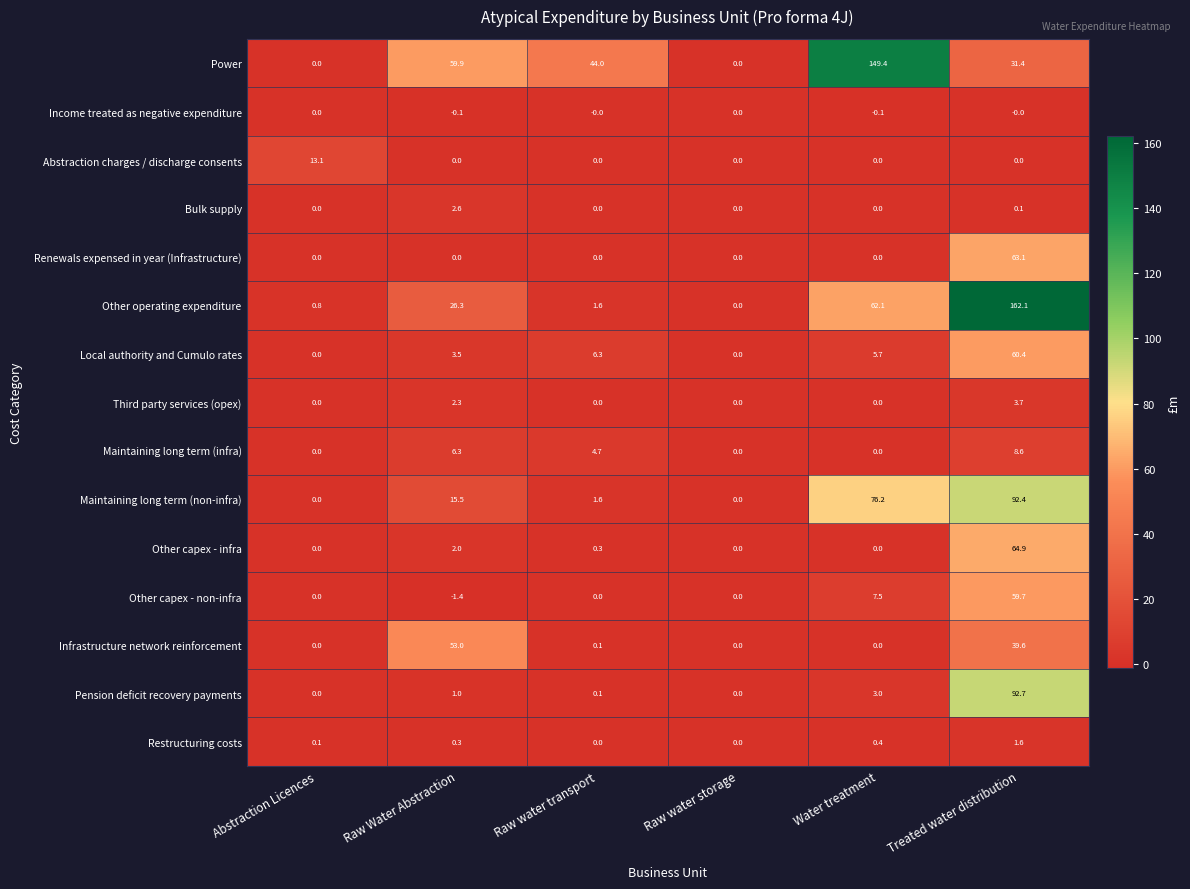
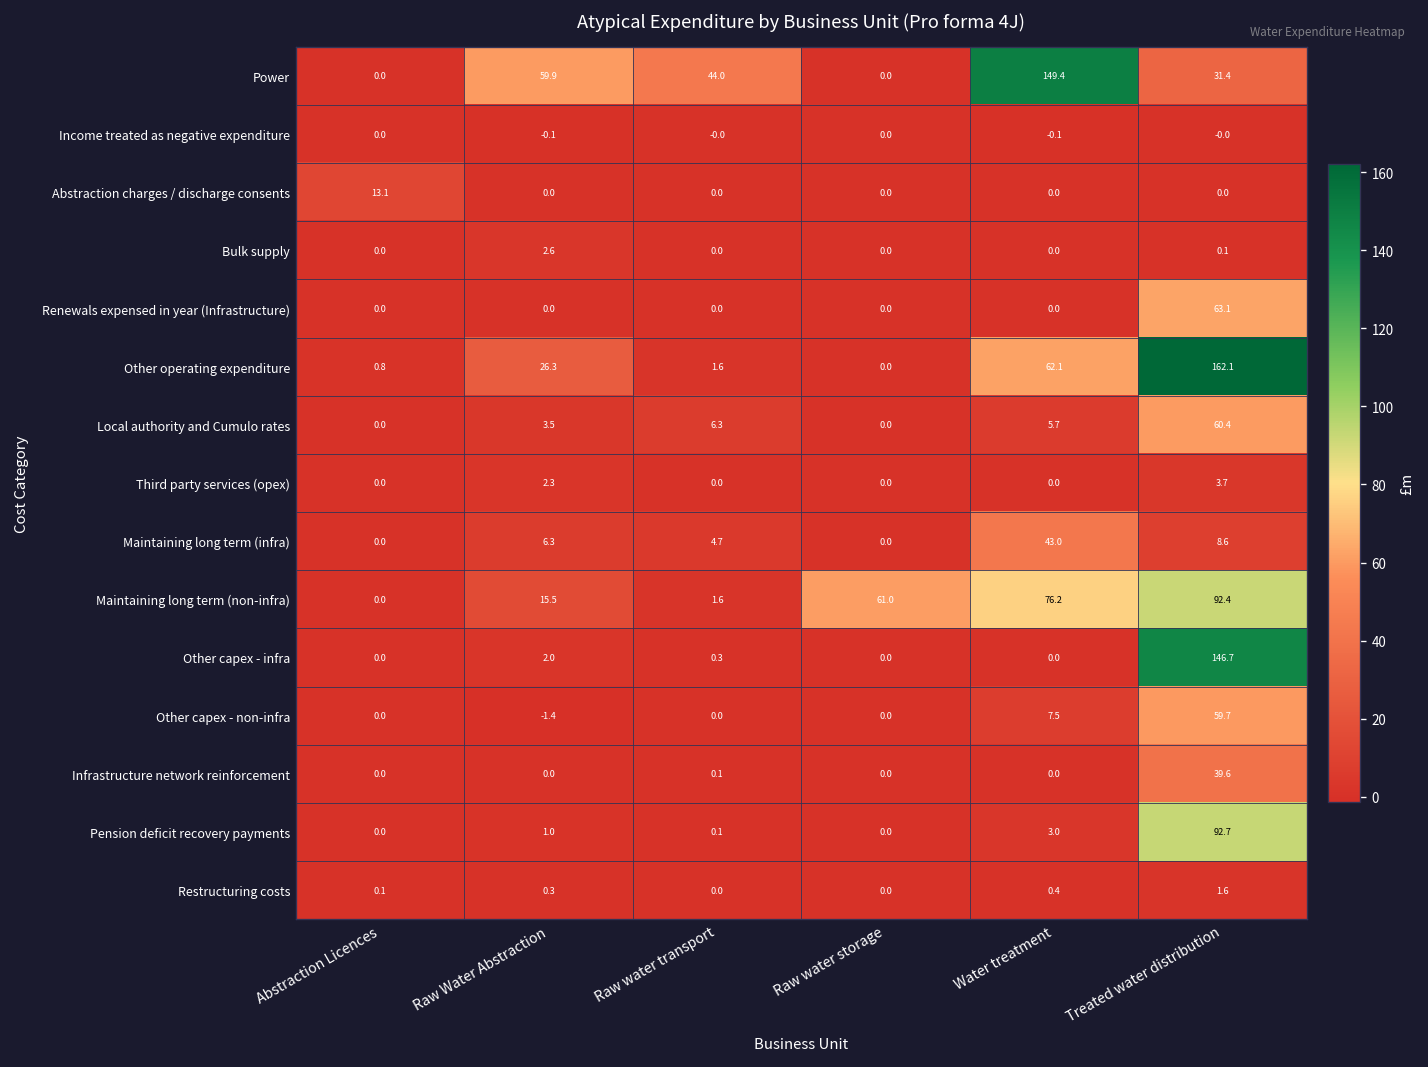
  {
    "Power": {
      "Abstraction Licences": 0.0,
      "Raw Water Abstraction": 59.9,
      "Raw water transport": 44.0,
      "Raw water storage": 0.0,
      "Water treatment": 149.4,
      "Treated water distribution": 31.4
    },
    "Income treated as negative expenditure": {
      "Abstraction Licences": 0.0,
      "Raw Water Abstraction": -0.1,
      "Raw water transport": -0.0,
      "Raw water storage": 0.0,
      "Water treatment": -0.1,
      "Treated water distribution": -0.0
    },
    "Abstraction charges / discharge consents": {
      "Abstraction Licences": 13.1,
      "Raw Water Abstraction": 0.0,
      "Raw water transport": 0.0,
      "Raw water storage": 0.0,
      "Water treatment": 0.0,
      "Treated water distribution": 0.0
    },
    "Bulk supply": {
      "Abstraction Licences": 0.0,
      "Raw Water Abstraction": 2.6,
      "Raw water transport": 0.0,
      "Raw water storage": 0.0,
      "Water treatment": 0.0,
      "Treated water distribution": 0.1
    },
    "Renewals expensed in year (Infrastructure)": {
      "Abstraction Licences": 0.0,
      "Raw Water Abstraction": 0.0,
      "Raw water transport": 0.0,
      "Raw water storage": 0.0,
      "Water treatment": 0.0,
      "Treated water distribution": 63.1
    },
    "Other operating expenditure": {
      "Abstraction Licences": 0.8,
      "Raw Water Abstraction": 26.3,
      "Raw water transport": 1.6,
      "Raw water storage": 0.0,
      "Water treatment": 62.1,
      "Treated water distribution": 162.1
    },
    "Local authority and Cumulo rates": {
      "Abstraction Licences": 0.0,
      "Raw Water Abstraction": 3.5,
      "Raw water transport": 6.3,
      "Raw water storage": 0.0,
      "Water treatment": 5.7,
      "Treated water distribution": 60.4
    },
    "Third party services (opex)": {
      "Abstraction Licences": 0.0,
      "Raw Water Abstraction": 2.3,
      "Raw water transport": 0.0,
      "Raw water storage": 0.0,
      "Water treatment": 0.0,
      "Treated water distribution": 3.7
    },
    "Maintaining long term (infra)": {
      "Abstraction Licences": 0.0,
      "Raw Water Abstraction": 6.3,
      "Raw water transport": 4.7,
      "Raw water storage": 0.0,
-     "Water treatment": 0.0,
+     "Water treatment": 43.0,
      "Treated water distribution": 8.6
    },
    "Maintaining long term (non-infra)": {
      "Abstraction Licences": 0.0,
      "Raw Water Abstraction": 15.5,
      "Raw water transport": 1.6,
-     "Raw water storage": 0.0,
+     "Raw water storage": 61.0,
      "Water treatment": 76.2,
      "Treated water distribution": 92.4
    },
    "Other capex - infra": {
      "Abstraction Licences": 0.0,
      "Raw Water Abstraction": 2.0,
      "Raw water transport": 0.3,
      "Raw water storage": 0.0,
      "Water treatment": 0.0,
-     "Treated water distribution": 64.9
+     "Treated water distribution": 146.7
    },
    "Other capex - non-infra": {
      "Abstraction Licences": 0.0,
      "Raw Water Abstraction": -1.4,
      "Raw water transport": 0.0,
      "Raw water storage": 0.0,
      "Water treatment": 7.5,
      "Treated water distribution": 59.7
    },
    "Infrastructure network reinforcement": {
      "Abstraction Licences": 0.0,
-     "Raw Water Abstraction": 53.0,
+     "Raw Water Abstraction": 0.0,
      "Raw water transport": 0.1,
      "Raw water storage": 0.0,
      "Water treatment": 0.0,
      "Treated water distribution": 39.6
    },
    "Pension deficit recovery payments": {
      "Abstraction Licences": 0.0,
      "Raw Water Abstraction": 1.0,
      "Raw water transport": 0.1,
      "Raw water storage": 0.0,
      "Water treatment": 3.0,
      "Treated water distribution": 92.7
    },
    "Restructuring costs": {
      "Abstraction Licences": 0.1,
      "Raw Water Abstraction": 0.3,
      "Raw water transport": 0.0,
      "Raw water storage": 0.0,
      "Water treatment": 0.4,
      "Treated water distribution": 1.6
    }
  }
